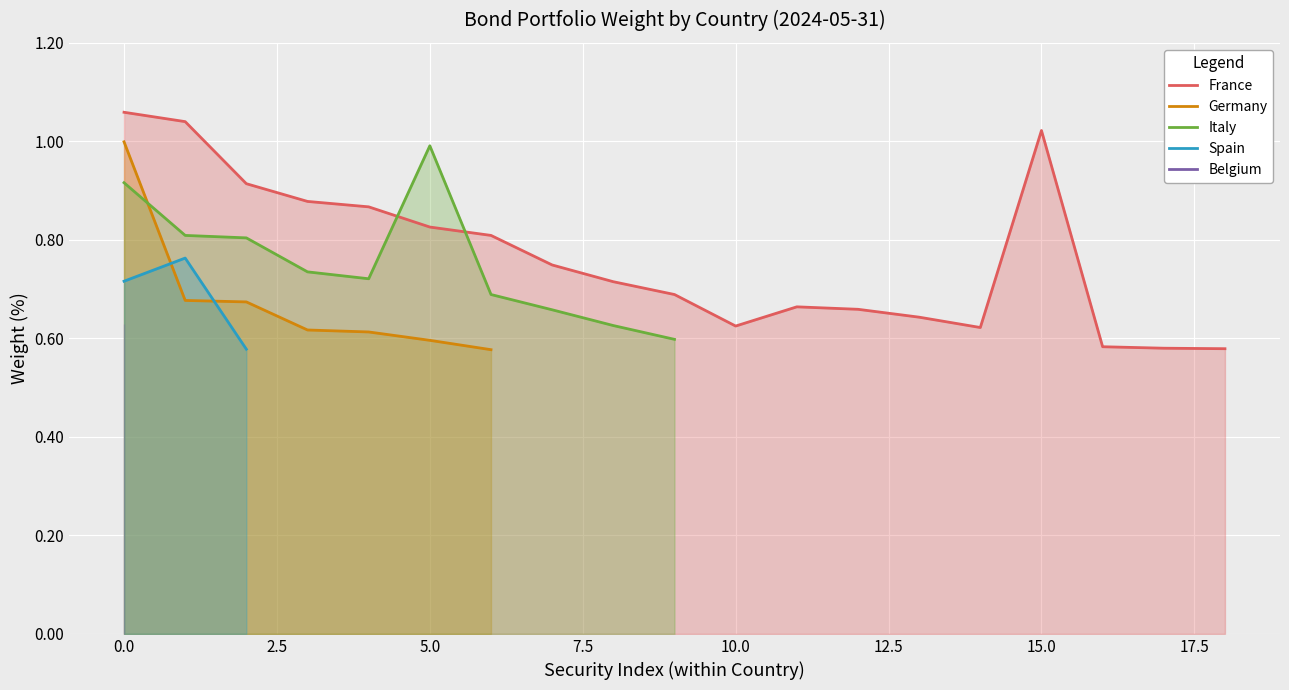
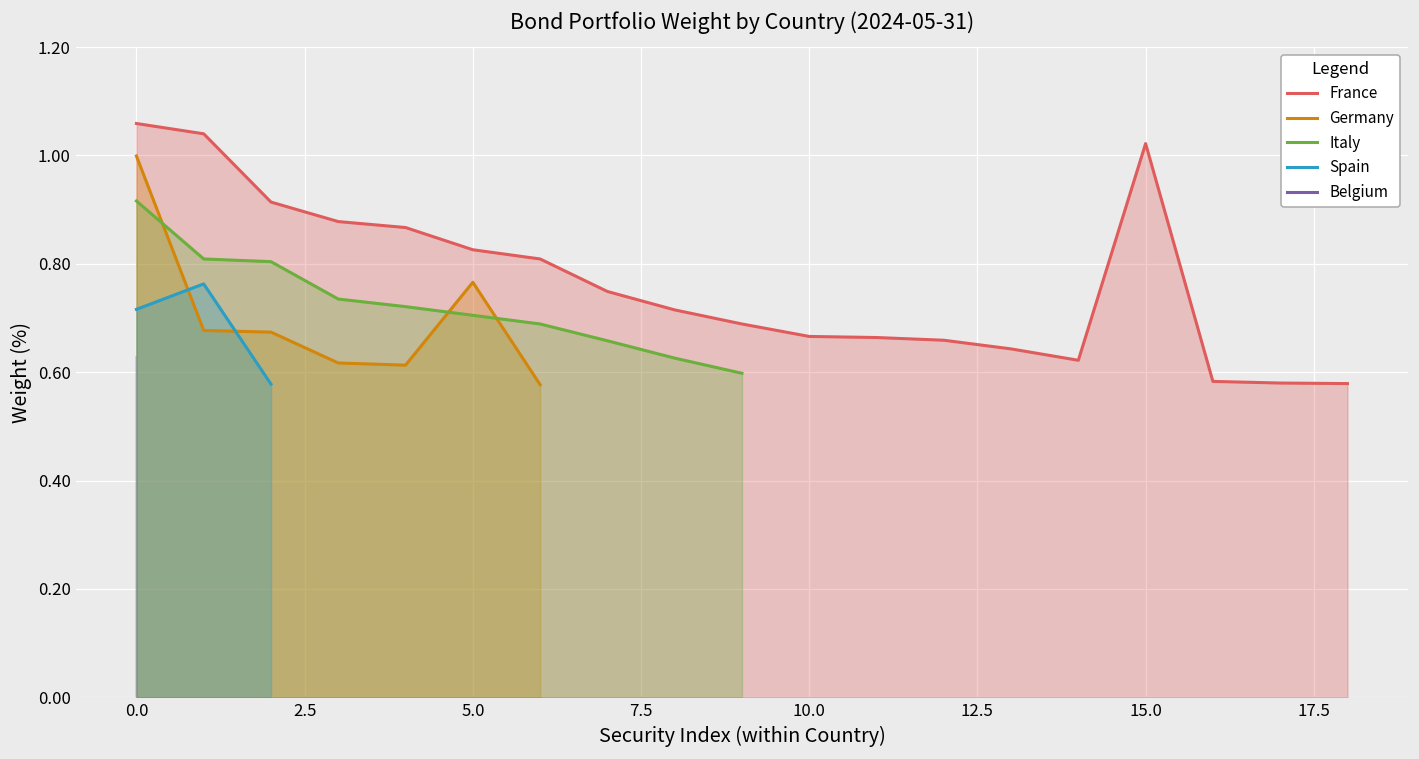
  {
    "France": {
      "0.0": 1.06,
      "5.0": 0.83,
-     "10.0": 0.63,
+     "10.0": 0.67,
      "15.0": 1.02
    },
    "Germany": {
      "0.0": 1.00,
-     "5.0": 0.60
+     "5.0": 0.77
    },
    "Italy": {
      "0.0": 0.92,
-     "5.0": 0.99
+     "5.0": 0.71
    },
    "Spain": {
      "0.0": 0.72
    },
    "Belgium": {
      "0.0": 0.63
    }
  }
